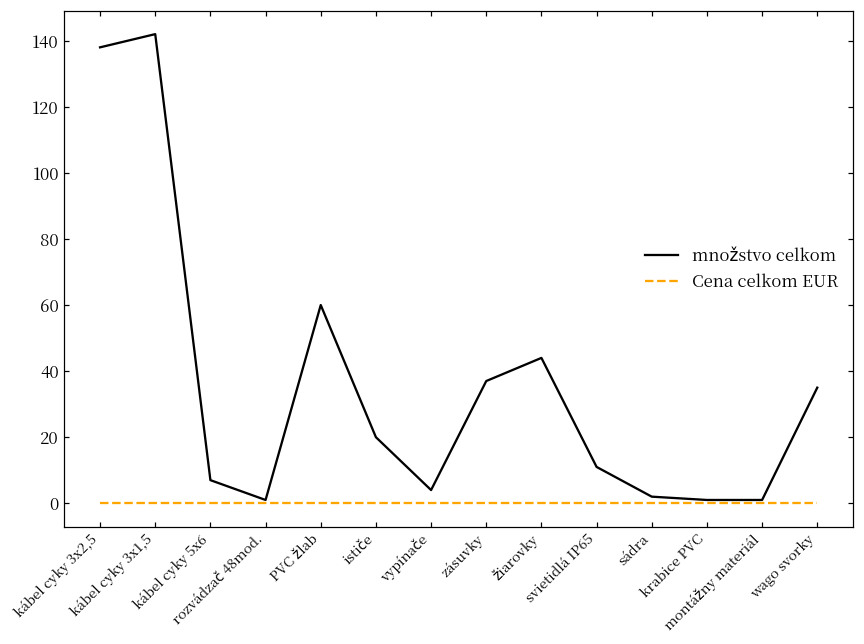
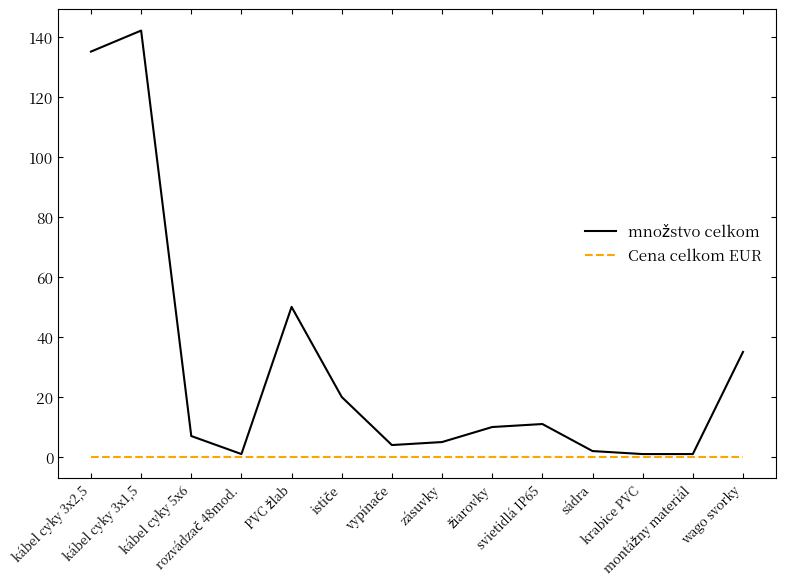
  {
    "množstvo celkom": {
-     "kábel cyky 3x2,5": 138,
+     "kábel cyky 3x2,5": 135,
      "kábel cyky 3x1,5": 142,
      "kábel cyky 5x6": 7,
      "rozvádzač 48mod.": 1,
-     "PVC žlab": 60,
+     "PVC žlab": 50,
      "ističe": 20,
      "vypínače": 4,
-     "zásuvky": 37,
-     "žiarovky": 44,
+     "zásuvky": 5,
+     "žiarovky": 10,
      "svietidlá IP65": 11,
      "sádra": 2,
      "krabice PVC": 1,
      "montážny materiál": 1,
      "wago svorky": 35
    },
    "Cena celkom EUR": {
      "kábel cyky 3x2,5": 0,
      "kábel cyky 3x1,5": 0,
      "kábel cyky 5x6": 0,
      "rozvádzač 48mod.": 0,
      "PVC žlab": 0,
      "ističe": 0,
      "vypínače": 0,
      "zásuvky": 0,
      "žiarovky": 0,
      "svietidlá IP65": 0,
      "sádra": 0,
      "krabice PVC": 0,
      "montážny materiál": 0,
      "wago svorky": 0
    }
  }
